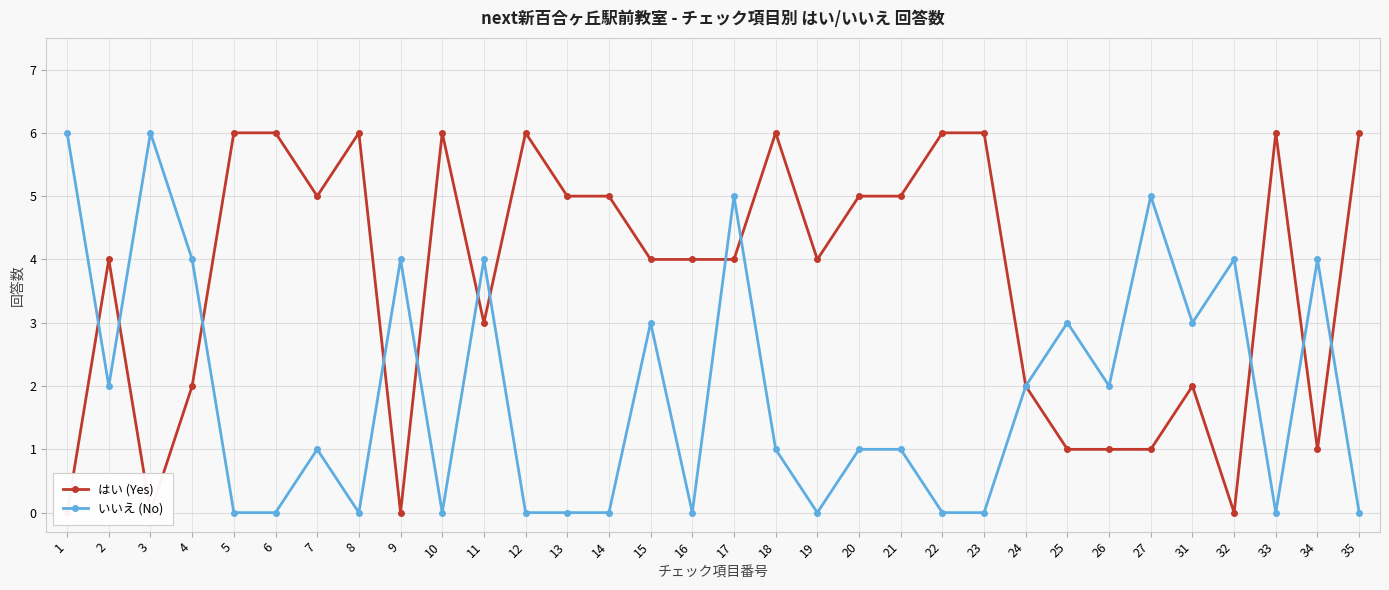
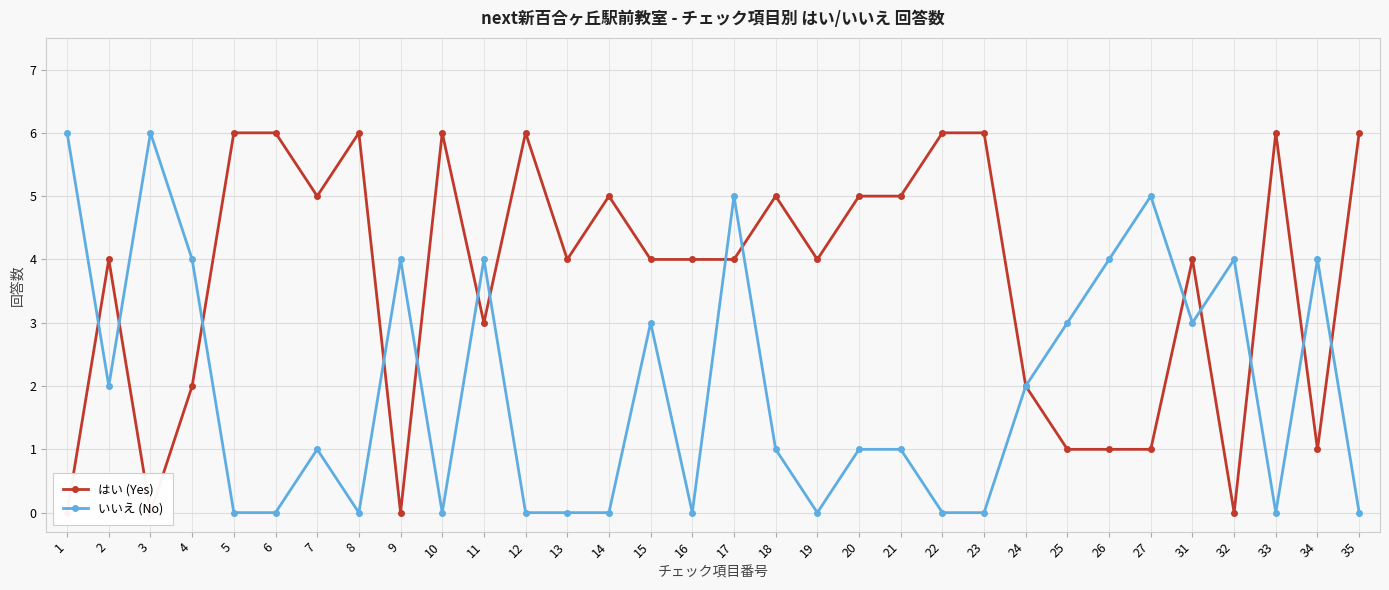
  {
    "はい (Yes)": {
      "2": 4,
      "4": 2,
      "5": 6,
      "6": 6,
      "7": 5,
      "8": 6,
      "9": 0,
      "10": 6,
      "11": 3,
      "12": 6,
-     "13": 5,
+     "13": 4,
      "14": 5,
      "15": 4,
      "16": 4,
      "17": 4,
-     "18": 6,
+     "18": 5,
      "19": 4,
      "20": 5,
      "21": 5,
      "22": 6,
      "23": 6,
      "25": 1,
      "26": 1,
      "27": 1,
-     "31": 2,
+     "31": 4,
      "32": 0,
      "33": 6,
      "34": 1,
      "35": 6
    },
    "いいえ (No)": {
      "1": 6,
      "2": 2,
      "3": 6,
      "4": 4,
      "5": 0,
      "6": 0,
      "7": 1,
      "8": 0,
      "9": 4,
      "10": 0,
      "11": 4,
      "12": 0,
      "13": 0,
      "14": 0,
      "15": 3,
      "16": 0,
      "17": 5,
      "18": 1,
      "19": 0,
      "20": 1,
      "21": 1,
      "22": 0,
      "23": 0,
      "25": 3,
-     "26": 2,
+     "26": 4,
      "27": 5,
      "31": 3,
      "32": 4,
      "33": 0,
      "34": 4,
      "35": 0
    }
  }
